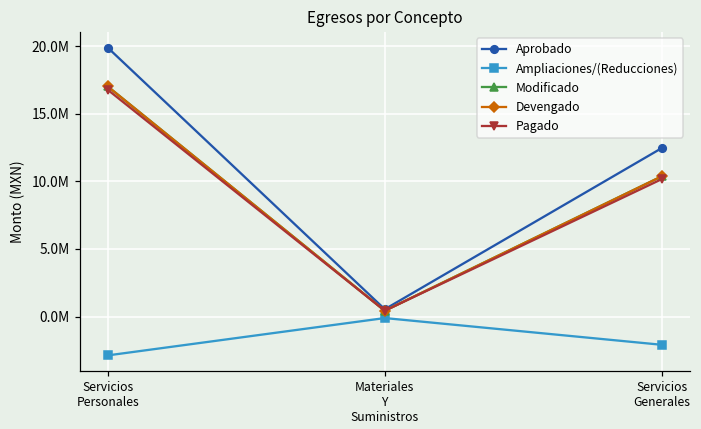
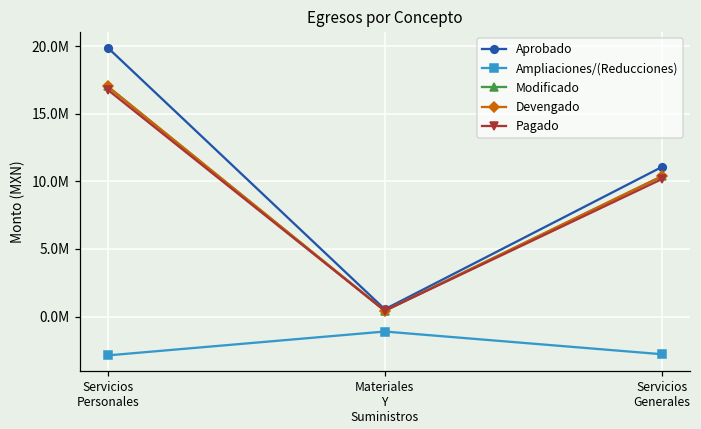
  {
    "Aprobado": {
      "Servicios Personales": 19900000,
-     "Servicios Generales": 12500000
+     "Servicios Generales": 11100000
    },
    "Ampliaciones/(Reducciones)": {
      "Servicios Personales": -2900000,
-     "Materiales Y Suministros": -100000,
-     "Servicios Generales": -2100000
+     "Materiales Y Suministros": -1100000,
+     "Servicios Generales": -2800000
    },
    "Devengado": {
      "Servicios Personales": 17000000,
      "Servicios Generales": 10400000
    },
    "Pagado": {
      "Servicios Personales": 16800000,
      "Servicios Generales": 10200000
    }
  }
